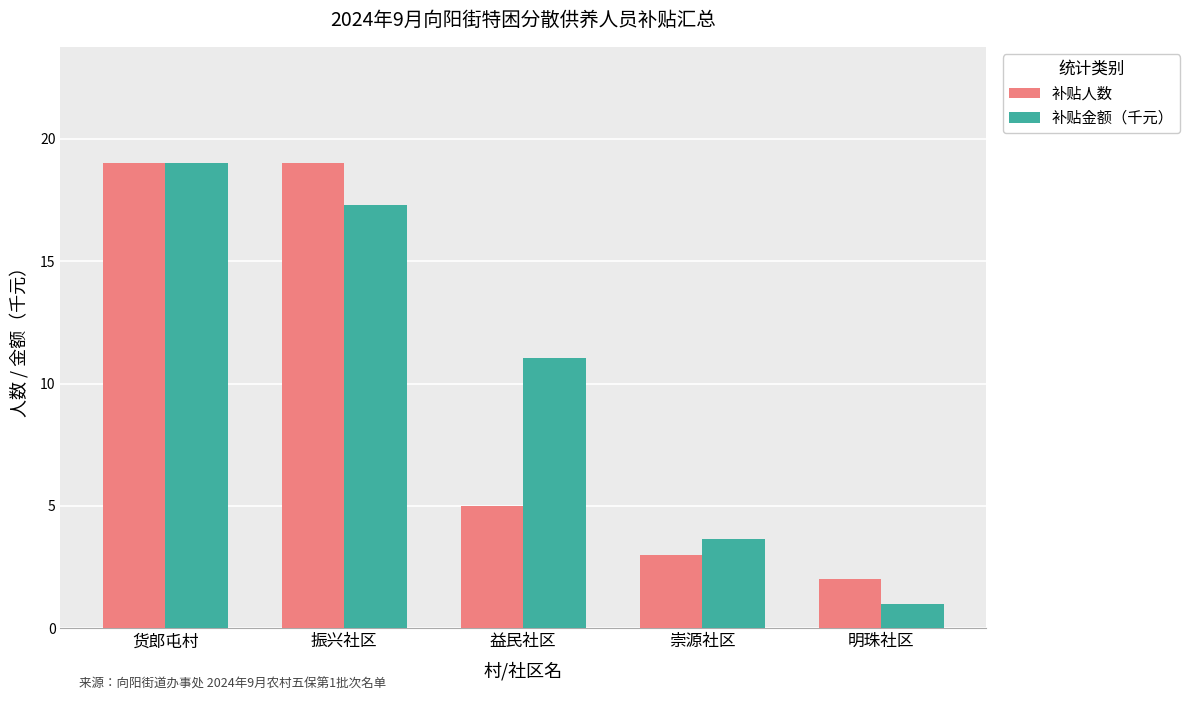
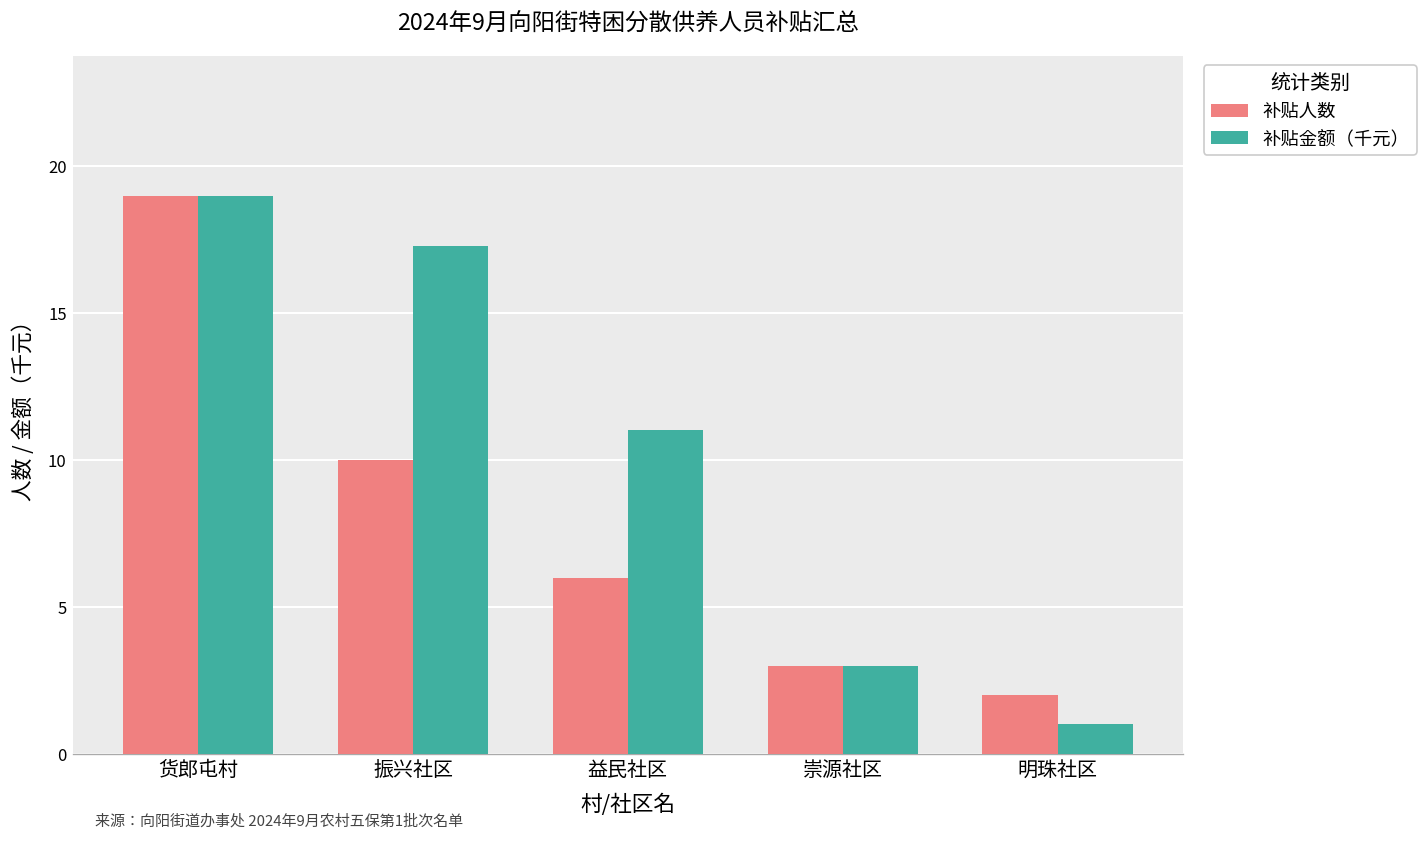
  {
    "补贴人数": {
      "货郎屯村": 19,
-     "振兴社区": 19,
-     "益民社区": 5,
+     "振兴社区": 10,
+     "益民社区": 6,
      "崇源社区": 3,
      "明珠社区": 2
    },
    "补贴金额（千元）": {
      "货郎屯村": 19.0,
      "振兴社区": 17.3,
      "益民社区": 11.0,
-     "崇源社区": 3.7,
+     "崇源社区": 3.0,
      "明珠社区": 1.0
    }
  }
